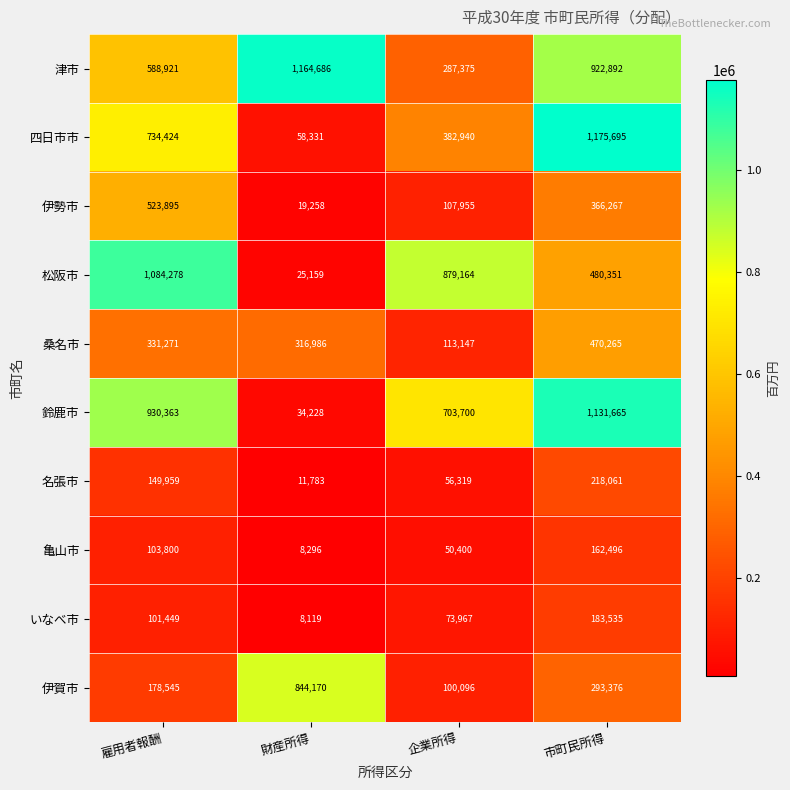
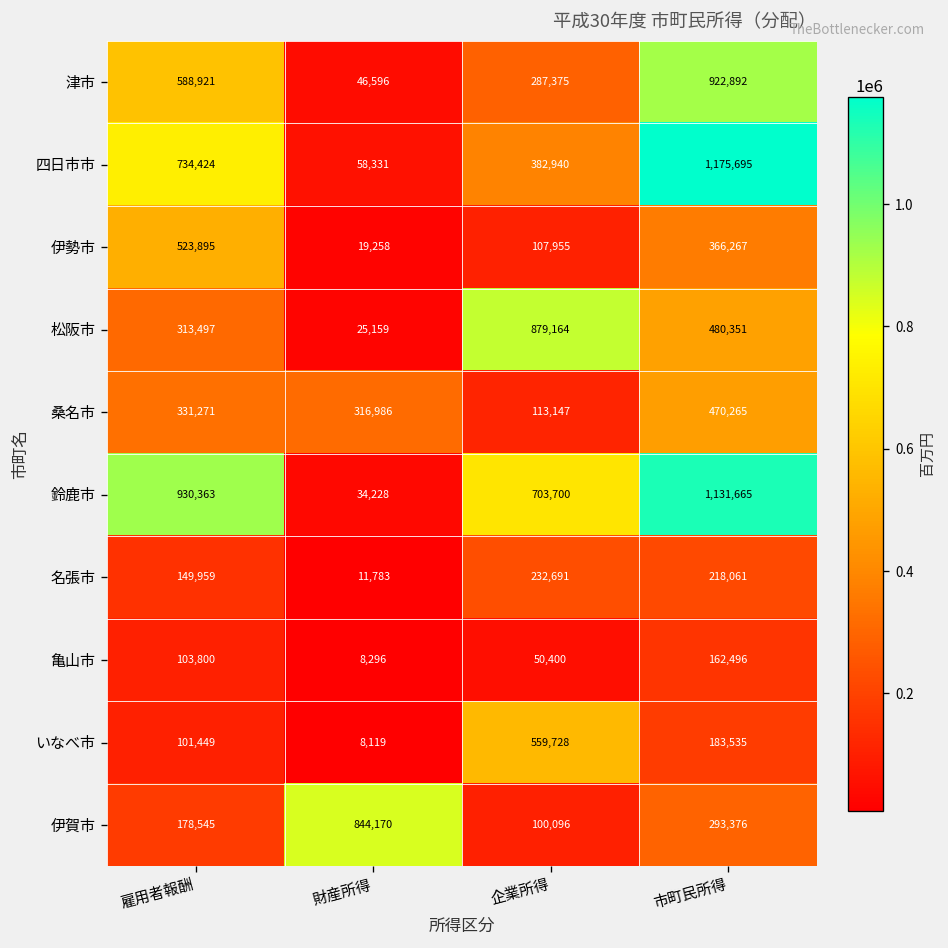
  {
    "津市": {
      "雇用者報酬": "588,921",
-     "財産所得": "1,164,686",
+     "財産所得": "46,596",
      "企業所得": "287,375",
      "市町民所得": "922,892"
    },
    "四日市市": {
      "雇用者報酬": "734,424",
      "財産所得": "58,331",
      "企業所得": "382,940",
      "市町民所得": "1,175,695"
    },
    "伊勢市": {
      "雇用者報酬": "523,895",
      "財産所得": "19,258",
      "企業所得": "107,955",
      "市町民所得": "366,267"
    },
    "松阪市": {
-     "雇用者報酬": "1,084,278",
+     "雇用者報酬": "313,497",
      "財産所得": "25,159",
      "企業所得": "879,164",
      "市町民所得": "480,351"
    },
    "桑名市": {
      "雇用者報酬": "331,271",
      "財産所得": "316,986",
      "企業所得": "113,147",
      "市町民所得": "470,265"
    },
    "鈴鹿市": {
      "雇用者報酬": "930,363",
      "財産所得": "34,228",
      "企業所得": "703,700",
      "市町民所得": "1,131,665"
    },
    "名張市": {
      "雇用者報酬": "149,959",
      "財産所得": "11,783",
-     "企業所得": "56,319",
+     "企業所得": "232,691",
      "市町民所得": "218,061"
    },
    "亀山市": {
      "雇用者報酬": "103,800",
      "財産所得": "8,296",
      "企業所得": "50,400",
      "市町民所得": "162,496"
    },
    "いなべ市": {
      "雇用者報酬": "101,449",
      "財産所得": "8,119",
-     "企業所得": "73,967",
+     "企業所得": "559,728",
      "市町民所得": "183,535"
    },
    "伊賀市": {
      "雇用者報酬": "178,545",
      "財産所得": "844,170",
      "企業所得": "100,096",
      "市町民所得": "293,376"
    }
  }
